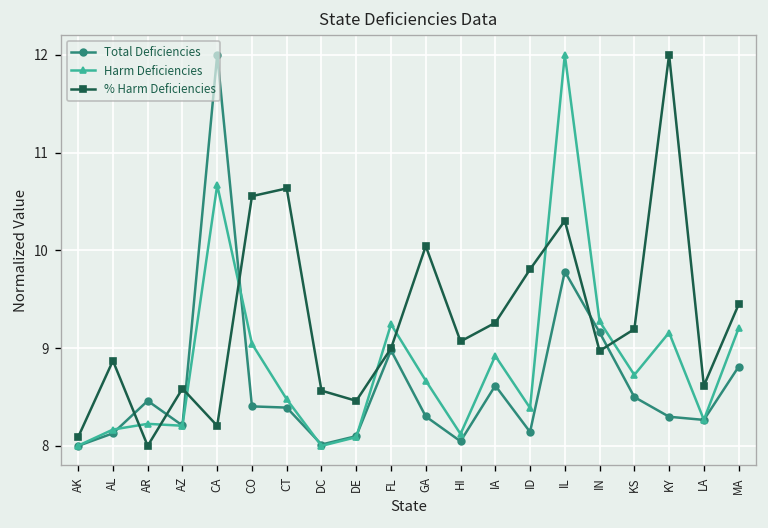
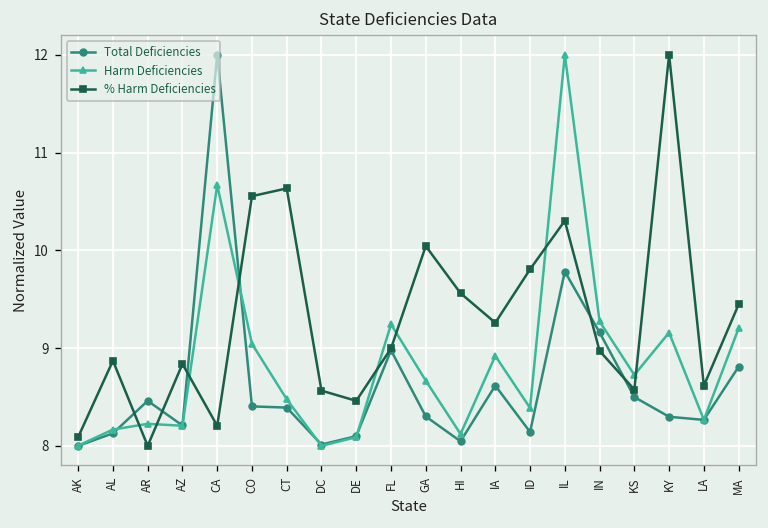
  {
    "% Harm Deficiencies": {
      "AK": 8.1,
      "AL": 8.9,
      "AR": 8.0,
-     "AZ": 8.6,
+     "AZ": 8.8,
      "CA": 8.2,
      "CO": 10.6,
      "CT": 10.6,
      "DC": 8.6,
      "DE": 8.5,
      "GA": 10.0,
-     "HI": 9.1,
+     "HI": 9.6,
      "IA": 9.3,
      "ID": 9.8,
      "IL": 10.3,
      "IN": 9.0,
-     "KS": 9.2,
+     "KS": 8.6,
      "KY": 12.0,
      "LA": 8.6,
      "MA": 9.4
    }
  }
